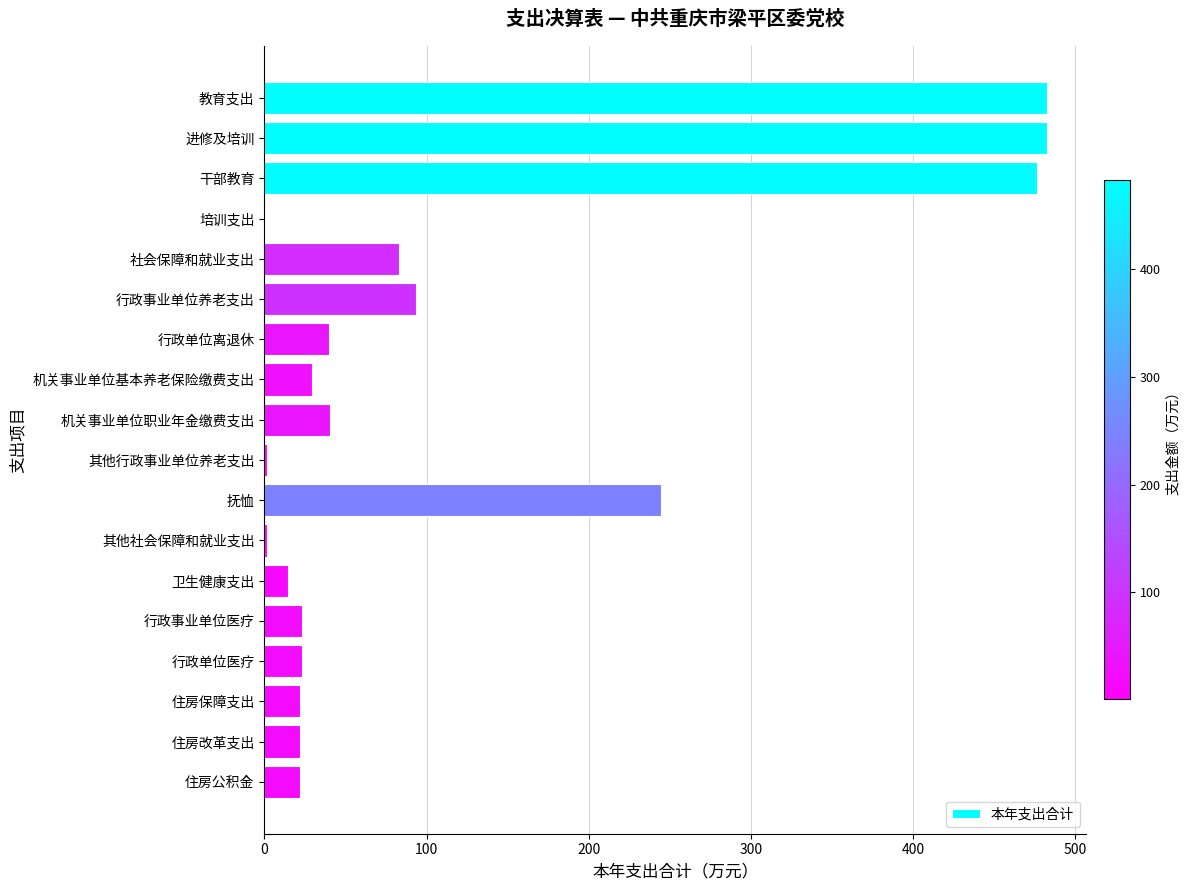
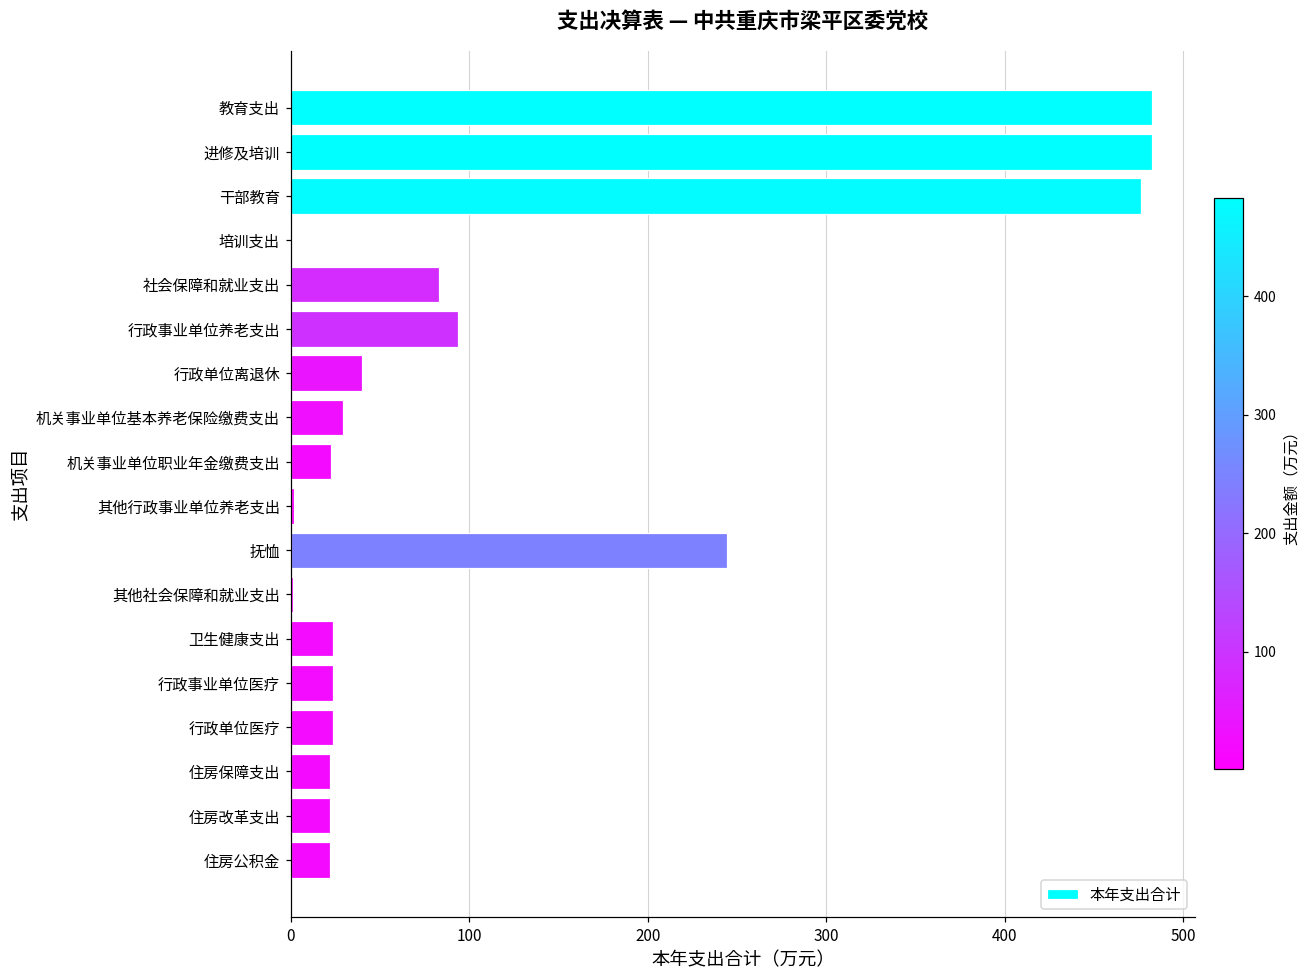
  {
    "教育支出": 483,
    "进修及培训": 483,
    "干部教育": 476,
    "社会保障和就业支出": 83,
    "行政事业单位养老支出": 94,
    "行政单位离退休": 40,
    "机关事业单位基本养老保险缴费支出": 29,
-   "机关事业单位职业年金缴费支出": 41,
+   "机关事业单位职业年金缴费支出": 23,
    "其他行政事业单位养老支出": 2,
    "抚恤": 244,
-   "卫生健康支出": 14,
+   "卫生健康支出": 23,
    "行政事业单位医疗": 23,
    "行政单位医疗": 23,
    "住房保障支出": 22,
    "住房改革支出": 22,
    "住房公积金": 22
  }
